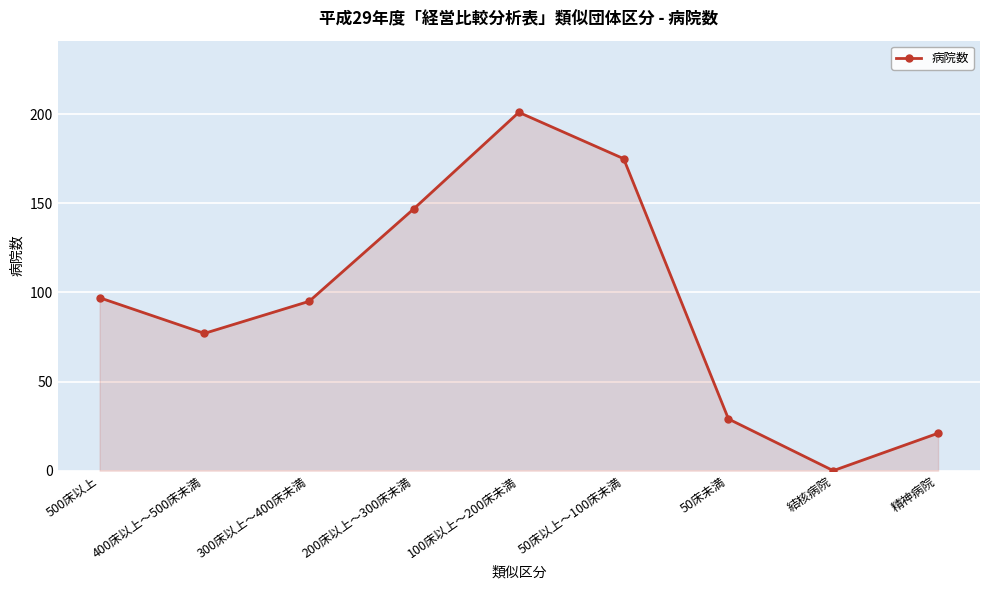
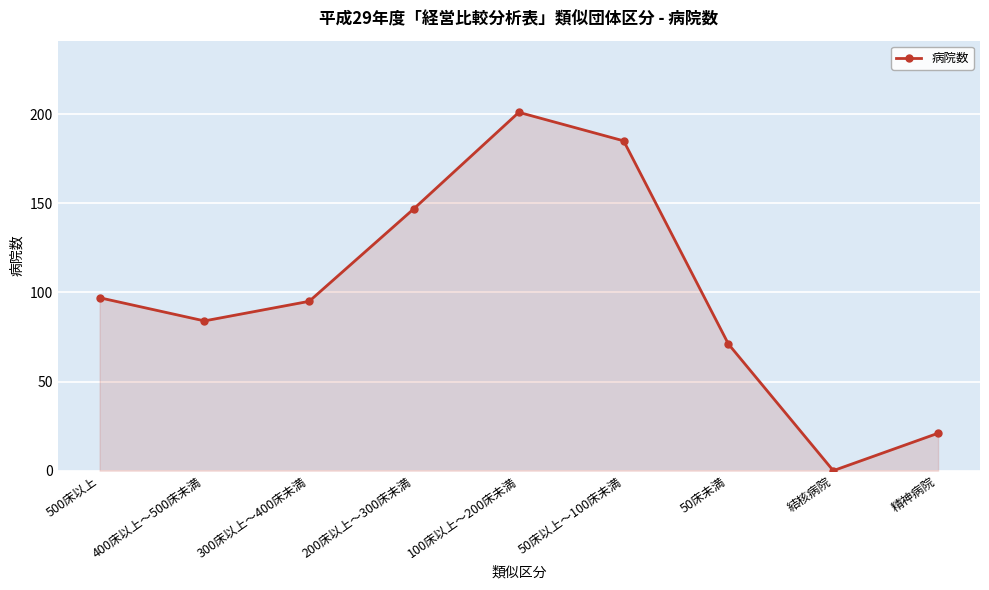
  {
    "500床以上": 97,
-   "400床以上～500床未満": 77,
+   "400床以上～500床未満": 84,
    "300床以上～400床未満": 95,
    "200床以上～300床未満": 147,
    "100床以上～200床未満": 201,
-   "50床以上～100床未満": 175,
-   "50床未満": 29,
+   "50床以上～100床未満": 185,
+   "50床未満": 71,
    "結核病院": 0,
    "精神病院": 21
  }
